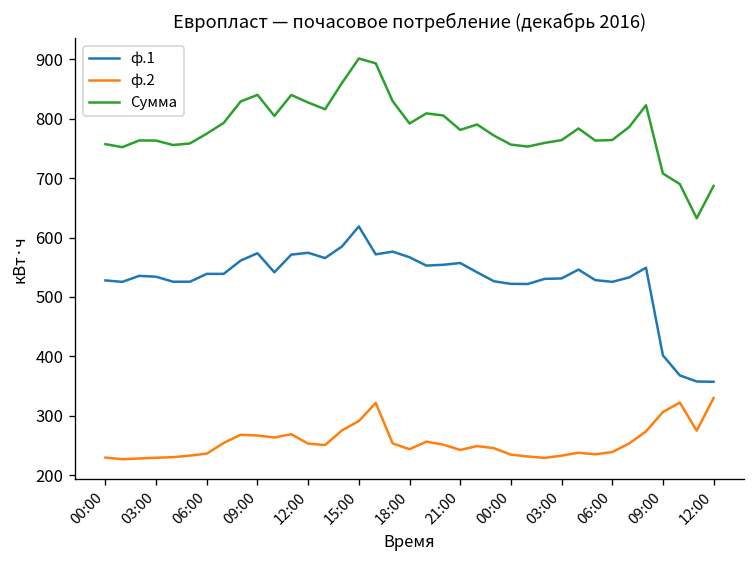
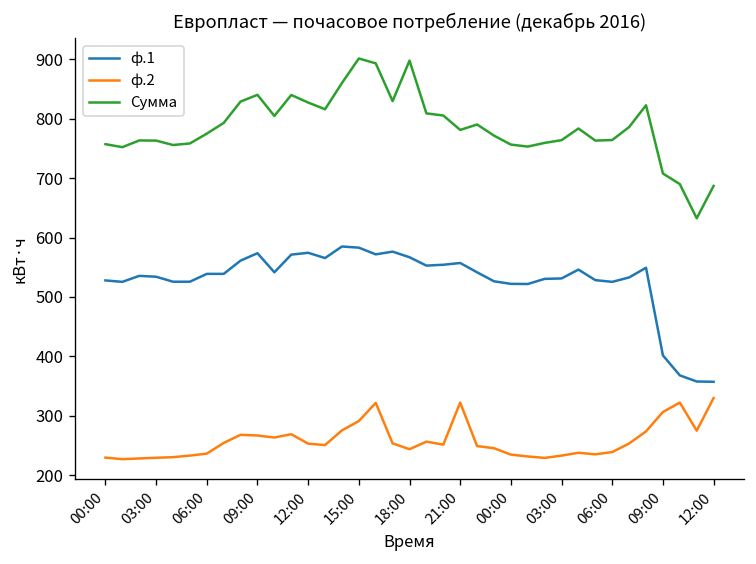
  {
    "ф.1": {
-     "15:00": 620,
+     "15:00": 580,
      "18:00": 570,
      "21:00": 560
    },
    "ф.2": {
      "15:00": 290,
      "18:00": 240,
-     "21:00": 240
+     "21:00": 320
    },
    "Сумма": {
      "15:00": 900,
-     "18:00": 790,
+     "18:00": 900,
      "21:00": 780
    }
  }
